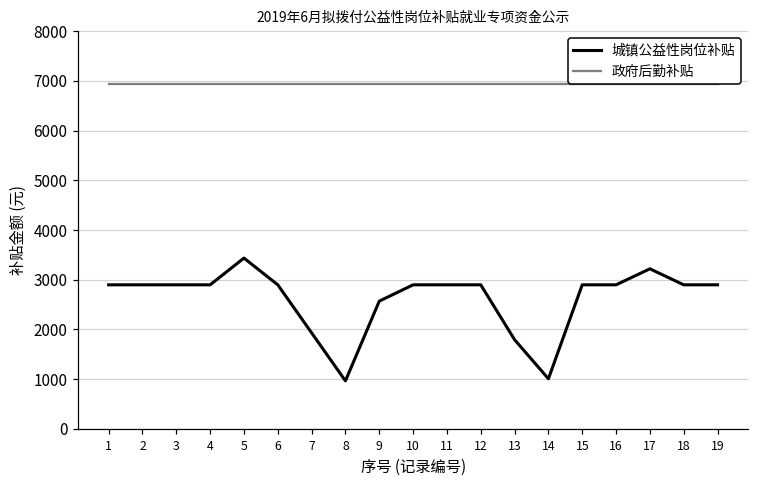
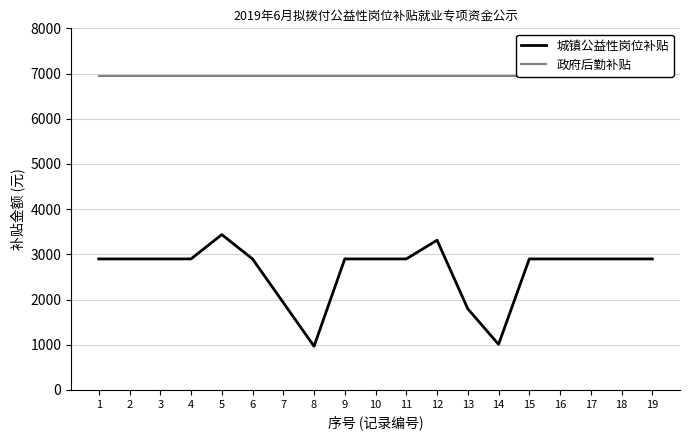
  {
    "城镇公益性岗位补贴": {
      "1": 2900,
      "2": 2900,
      "3": 2900,
      "4": 2900,
      "5": 3400,
      "6": 2900,
      "7": 1900,
      "8": 1000,
-     "9": 2600,
+     "9": 2900,
      "10": 2900,
      "11": 2900,
-     "12": 2900,
+     "12": 3300,
      "13": 1800,
      "14": 1000,
      "15": 2900,
      "16": 2900,
-     "17": 3200,
+     "17": 2900,
      "18": 2900,
      "19": 2900
    },
    "政府后勤补贴": {
      "1": 6900,
      "2": 6900,
      "3": 6900,
      "4": 6900,
      "5": 6900,
      "6": 6900,
      "7": 6900,
      "8": 6900,
      "9": 6900,
      "10": 6900,
      "11": 6900,
      "12": 6900,
      "13": 6900,
      "14": 6900
    }
  }
